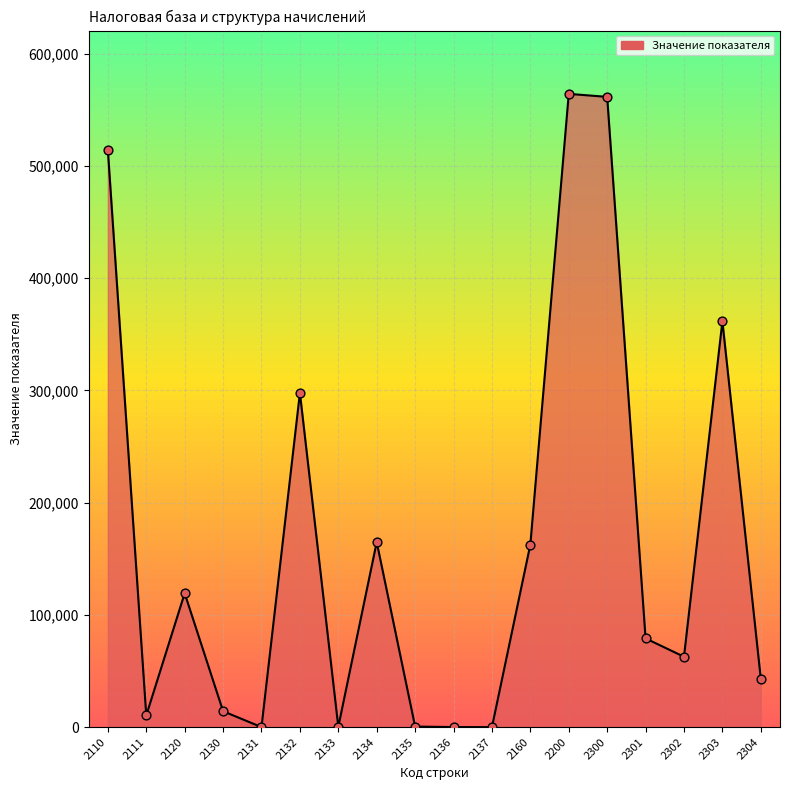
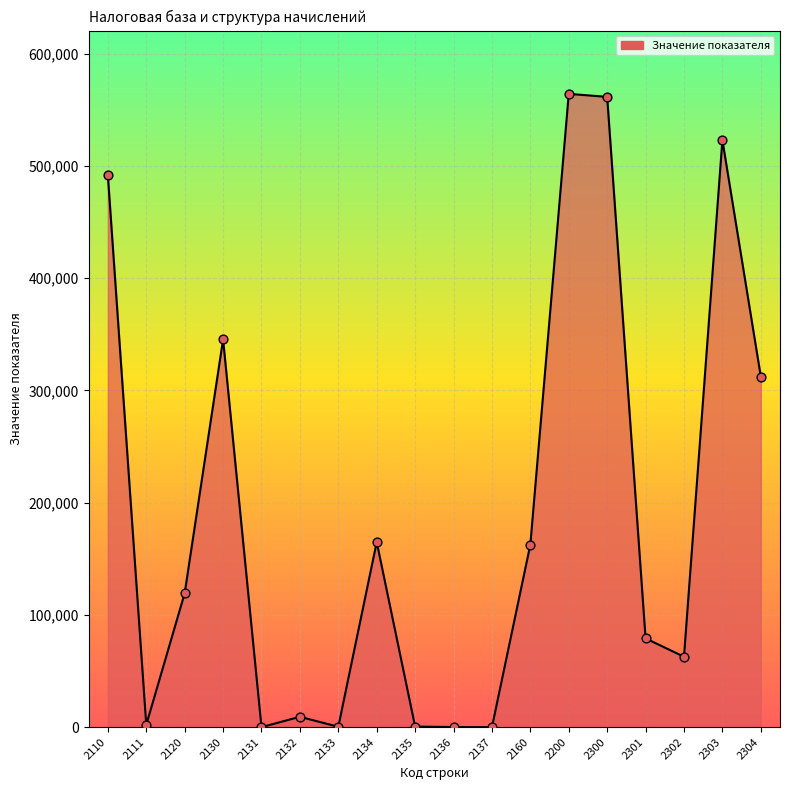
  {
-   "2110": "514,000",
-   "2111": "10,000",
+   "2110": "492,000",
+   "2111": "2,000",
    "2120": "119,000",
-   "2130": "14,000",
+   "2130": "345,000",
    "2131": "0",
-   "2132": "298,000",
+   "2132": "9,000",
    "2133": "0",
    "2134": "165,000",
    "2135": "1,000",
    "2136": "0",
    "2137": "0",
    "2160": "163,000",
    "2200": "564,000",
    "2300": "561,000",
    "2301": "79,000",
    "2302": "63,000",
-   "2303": "362,000",
-   "2304": "43,000"
+   "2303": "523,000",
+   "2304": "312,000"
  }
